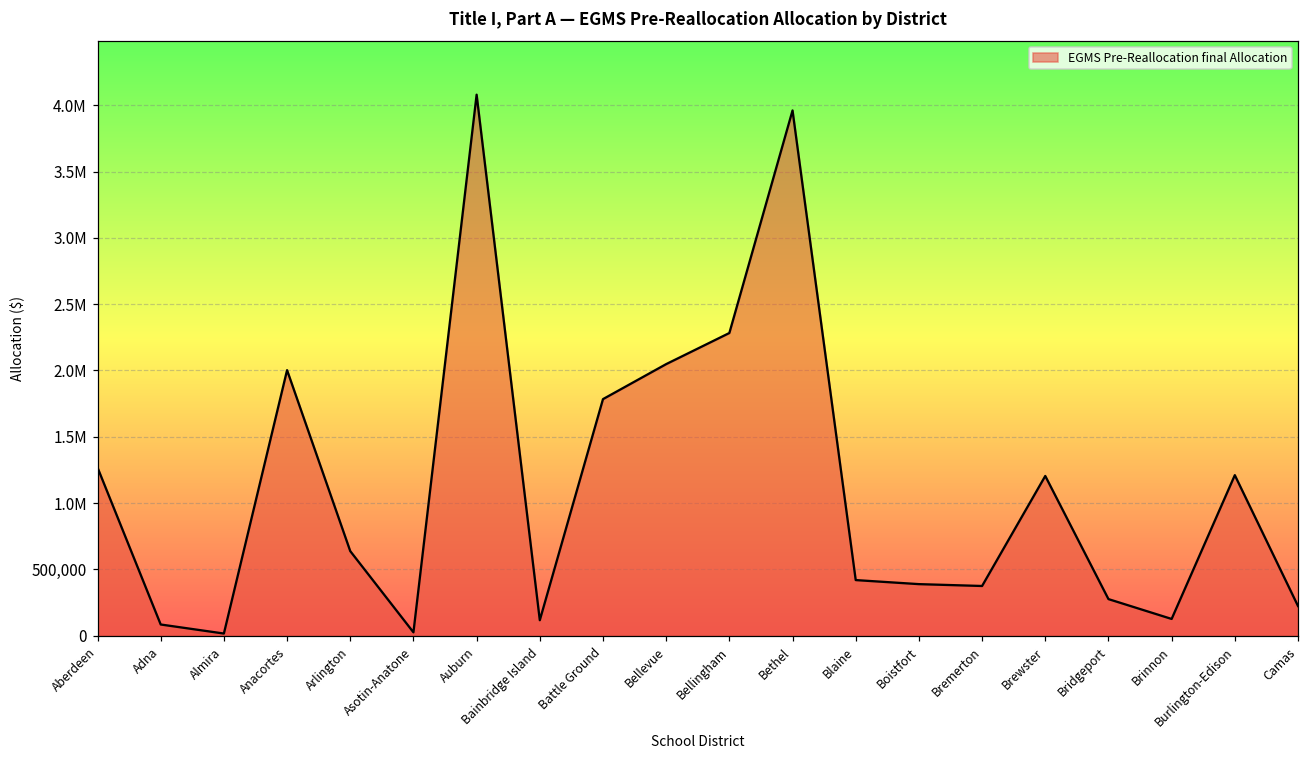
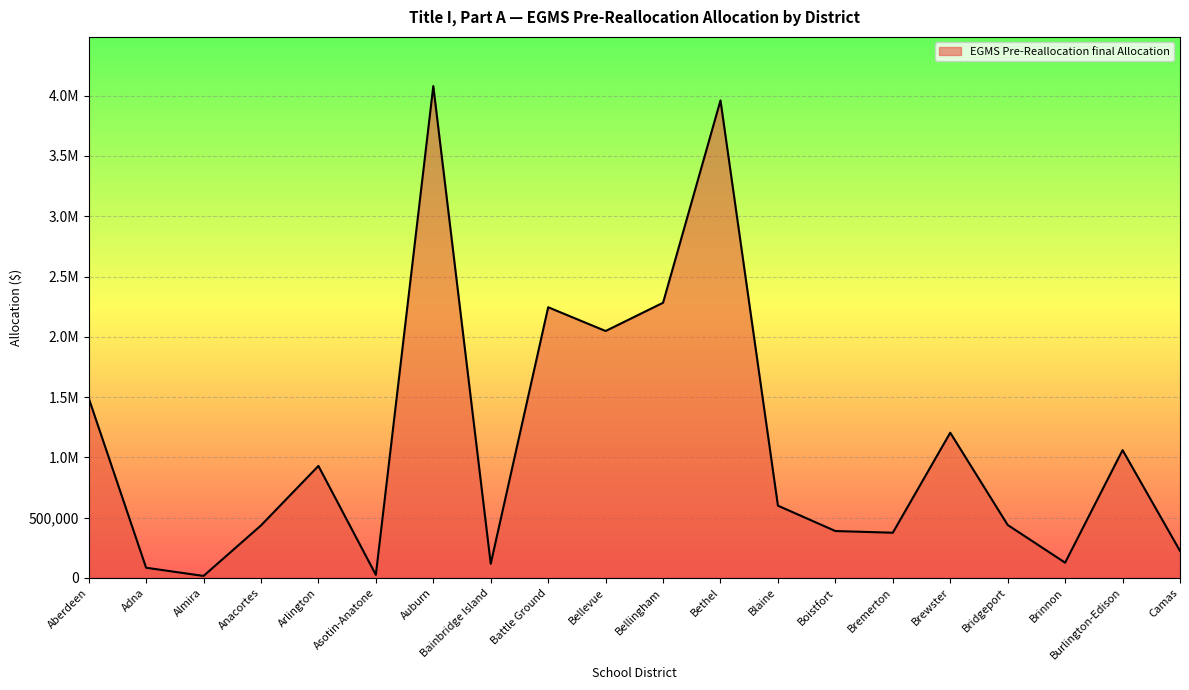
  {
-   "Aberdeen": "1,270,000",
+   "Aberdeen": "1,490,000",
    "Adna": "80,000",
    "Almira": "20,000",
-   "Anacortes": "2,000,000",
-   "Arlington": "640,000",
+   "Anacortes": "440,000",
+   "Arlington": "930,000",
    "Asotin-Anatone": "30,000",
    "Auburn": "4,080,000",
    "Bainbridge Island": "120,000",
-   "Battle Ground": "1,780,000",
+   "Battle Ground": "2,250,000",
    "Bellevue": "2,050,000",
    "Bellingham": "2,280,000",
    "Bethel": "3,960,000",
-   "Blaine": "420,000",
+   "Blaine": "600,000",
    "Boistfort": "390,000",
    "Bremerton": "370,000",
    "Brewster": "1,200,000",
-   "Bridgeport": "280,000",
+   "Bridgeport": "440,000",
    "Brinnon": "130,000",
-   "Burlington-Edison": "1,210,000",
+   "Burlington-Edison": "1,060,000",
    "Camas": "220,000"
  }
